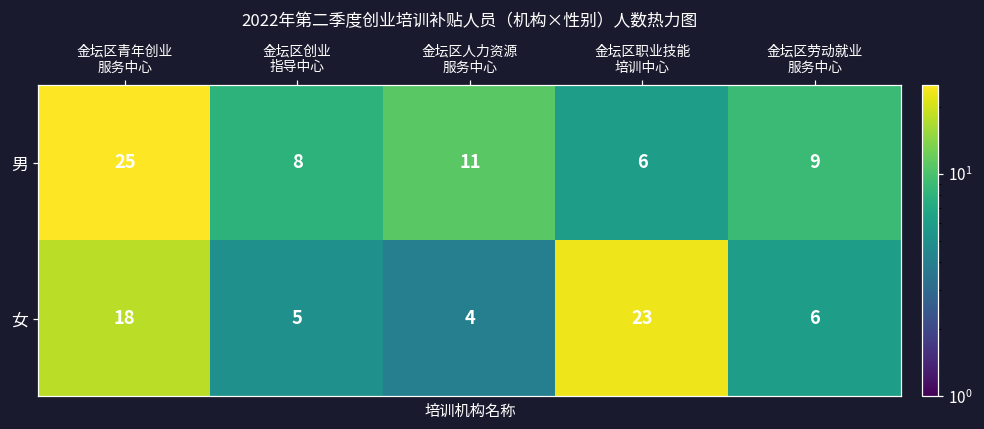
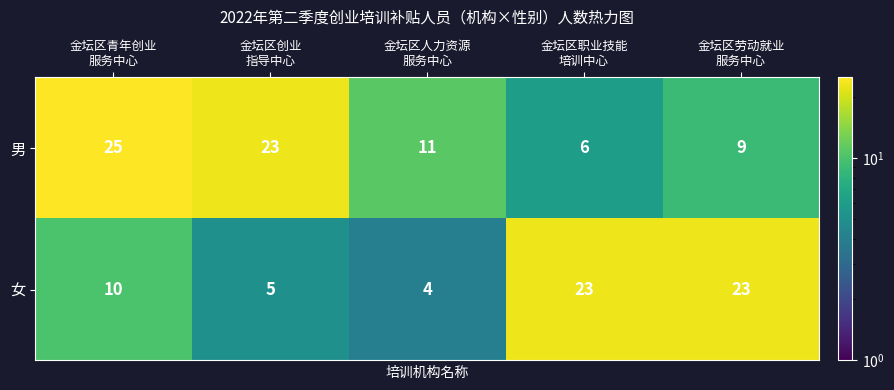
  {
    "男": {
      "金坛区青年创业 服务中心": 25,
-     "金坛区创业 指导中心": 8,
+     "金坛区创业 指导中心": 23,
      "金坛区人力资源 服务中心": 11,
      "金坛区职业技能 培训中心": 6,
      "金坛区劳动就业 服务中心": 9
    },
    "女": {
-     "金坛区青年创业 服务中心": 18,
+     "金坛区青年创业 服务中心": 10,
      "金坛区创业 指导中心": 5,
      "金坛区人力资源 服务中心": 4,
      "金坛区职业技能 培训中心": 23,
-     "金坛区劳动就业 服务中心": 6
+     "金坛区劳动就业 服务中心": 23
    }
  }
